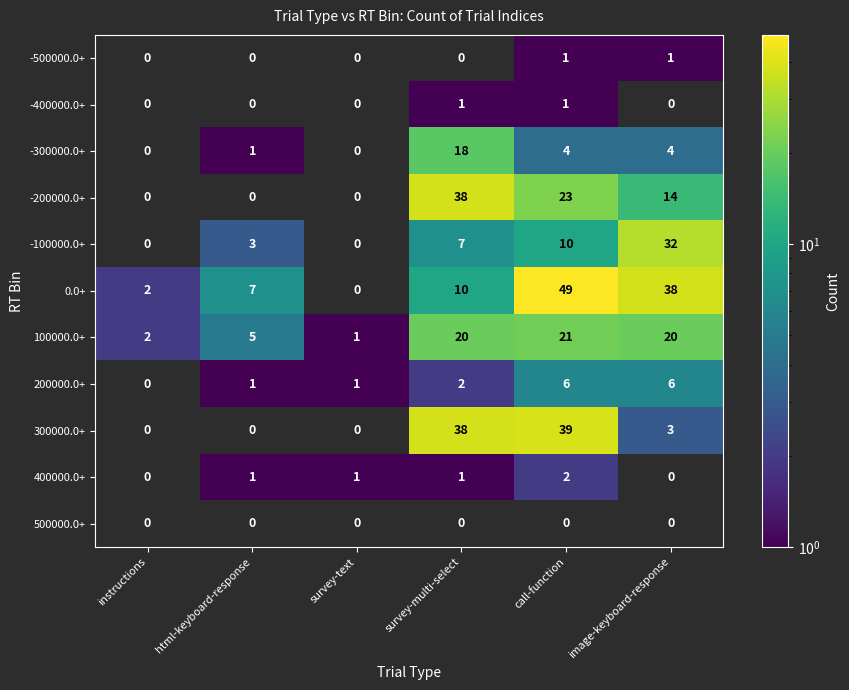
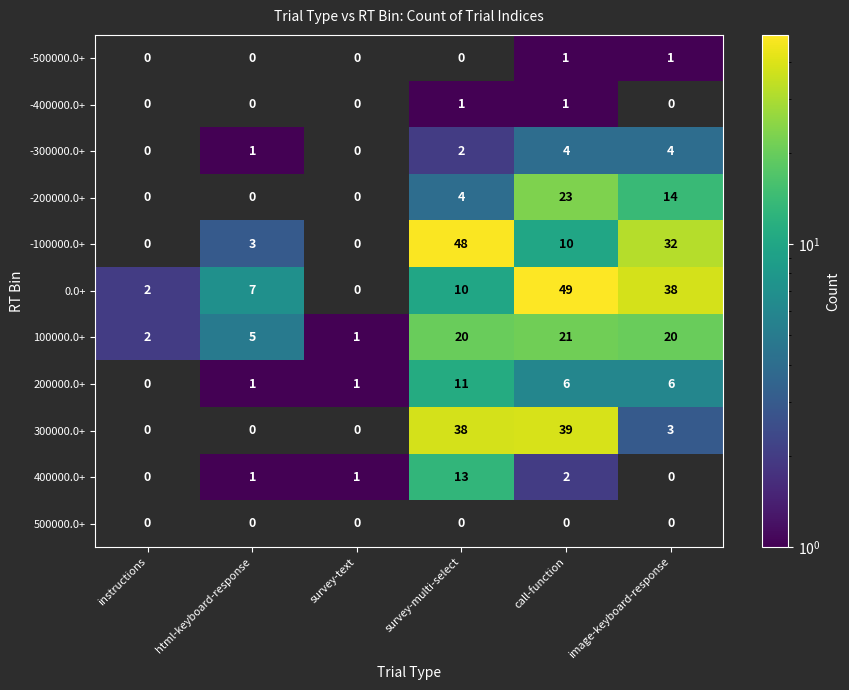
  {
    "-500000.0+": {
      "call-function": 1,
      "image-keyboard-response": 1
    },
    "-400000.0+": {
      "survey-multi-select": 1,
      "call-function": 1
    },
    "-300000.0+": {
      "html-keyboard-response": 1,
-     "survey-multi-select": 18,
+     "survey-multi-select": 2,
      "call-function": 4,
      "image-keyboard-response": 4
    },
    "-200000.0+": {
-     "survey-multi-select": 38,
+     "survey-multi-select": 4,
      "call-function": 23,
      "image-keyboard-response": 14
    },
    "-100000.0+": {
      "html-keyboard-response": 3,
-     "survey-multi-select": 7,
+     "survey-multi-select": 48,
      "call-function": 10,
      "image-keyboard-response": 32
    },
    "0.0+": {
      "instructions": 2,
      "html-keyboard-response": 7,
      "survey-multi-select": 10,
      "call-function": 49,
      "image-keyboard-response": 38
    },
    "100000.0+": {
      "instructions": 2,
      "html-keyboard-response": 5,
      "survey-text": 1,
      "survey-multi-select": 20,
      "call-function": 21,
      "image-keyboard-response": 20
    },
    "200000.0+": {
      "html-keyboard-response": 1,
      "survey-text": 1,
-     "survey-multi-select": 2,
+     "survey-multi-select": 11,
      "call-function": 6,
      "image-keyboard-response": 6
    },
    "300000.0+": {
      "survey-multi-select": 38,
      "call-function": 39,
      "image-keyboard-response": 3
    },
    "400000.0+": {
      "html-keyboard-response": 1,
      "survey-text": 1,
-     "survey-multi-select": 1,
+     "survey-multi-select": 13,
      "call-function": 2
    }
  }
